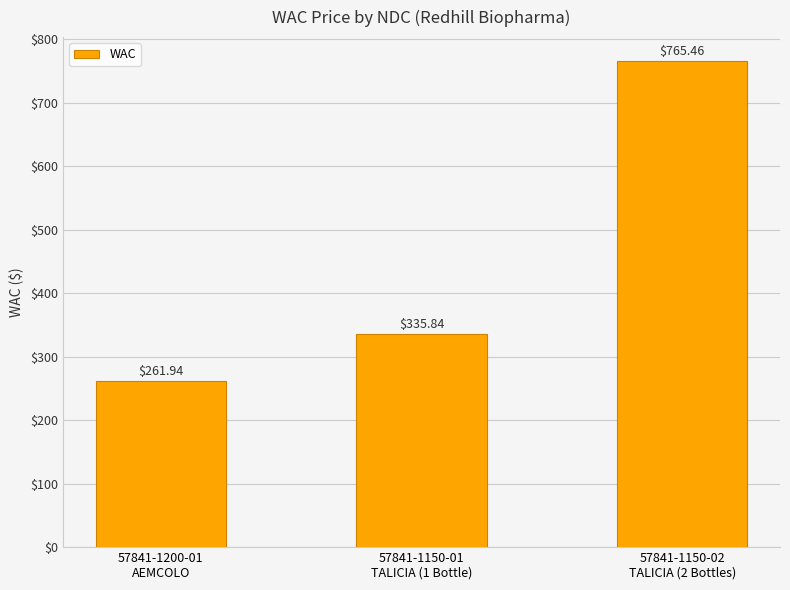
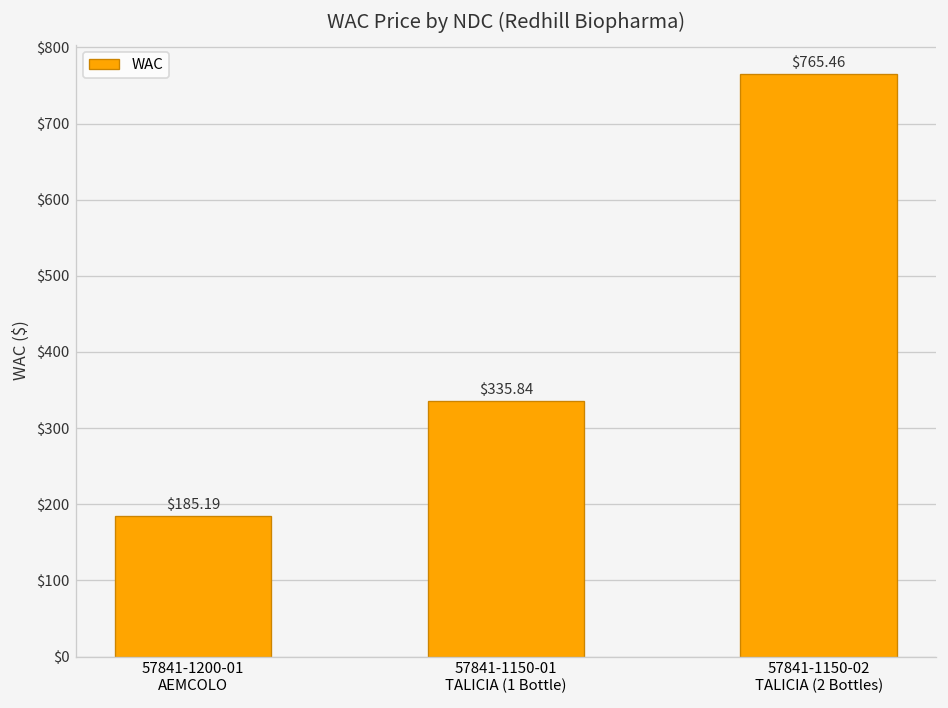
  {
-   "57841-1200-01 AEMCOLO": "$261.94",
+   "57841-1200-01 AEMCOLO": "$185.19",
    "57841-1150-01 TALICIA (1 Bottle)": "$335.84",
    "57841-1150-02 TALICIA (2 Bottles)": "$765.46"
  }
